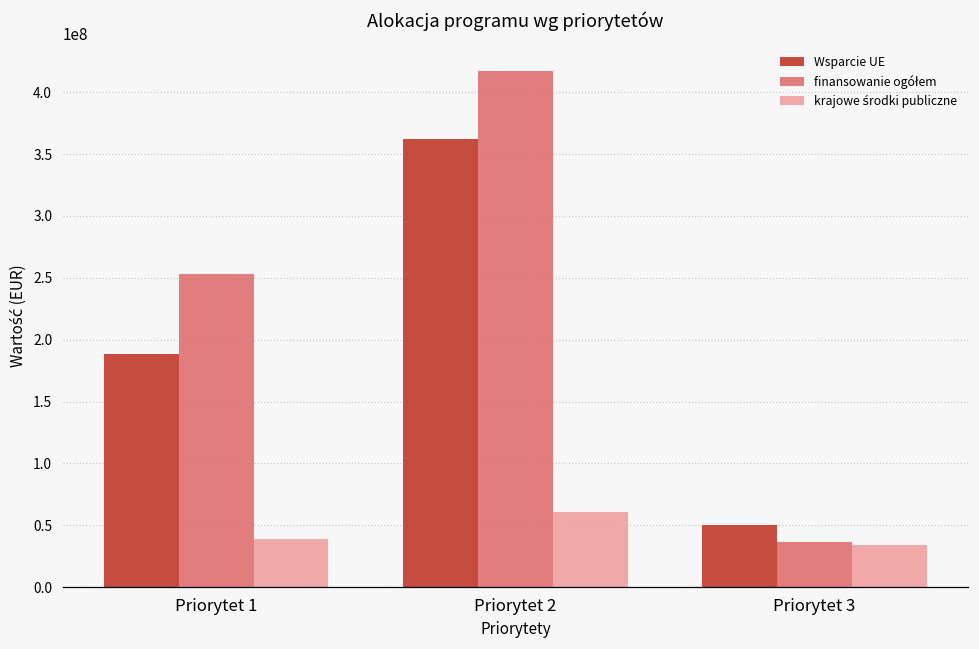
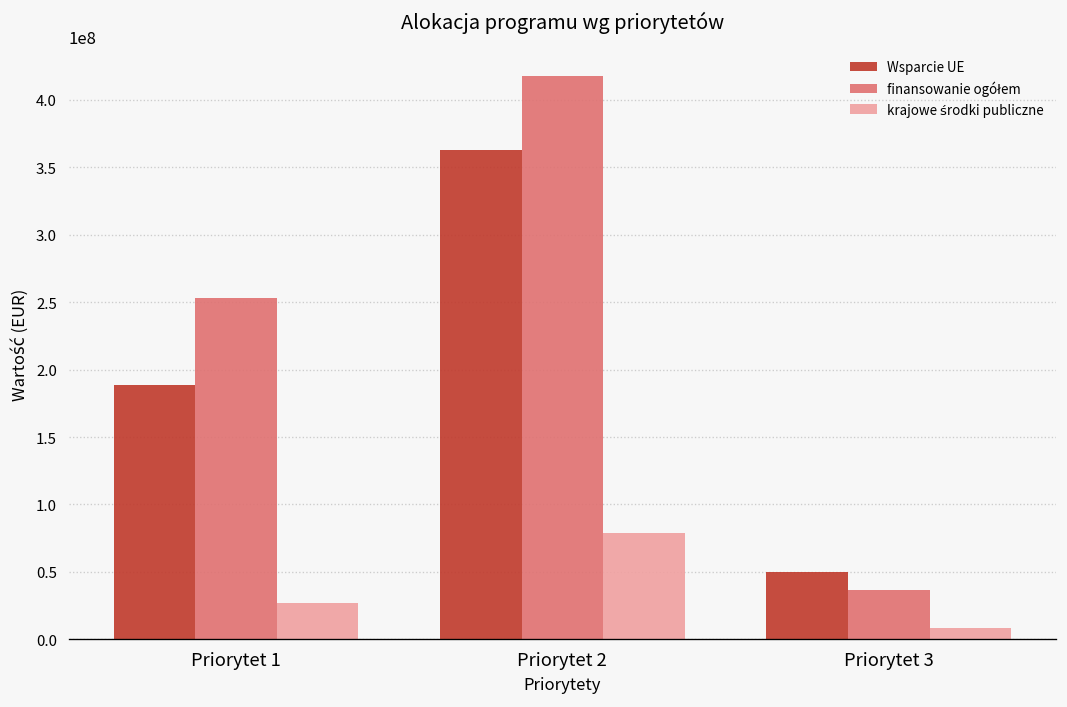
  {
    "Wsparcie UE": {
      "Priorytet 1": 189000000,
      "Priorytet 2": 362000000,
      "Priorytet 3": 50000000
    },
    "finansowanie ogółem": {
      "Priorytet 1": 253000000,
      "Priorytet 2": 417000000,
      "Priorytet 3": 36000000
    },
    "krajowe środki publiczne": {
-     "Priorytet 1": 38000000,
-     "Priorytet 2": 60000000,
-     "Priorytet 3": 34000000
+     "Priorytet 1": 27000000,
+     "Priorytet 2": 79000000,
+     "Priorytet 3": 9000000
    }
  }
